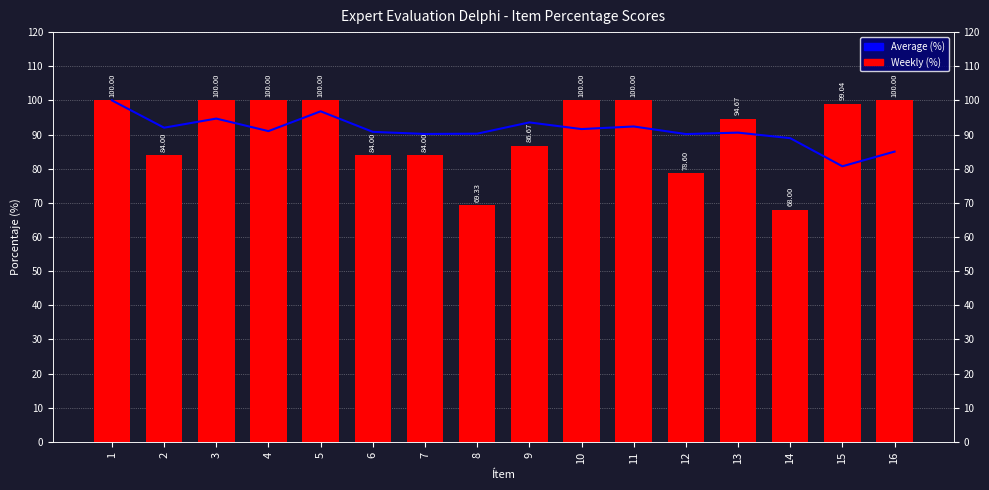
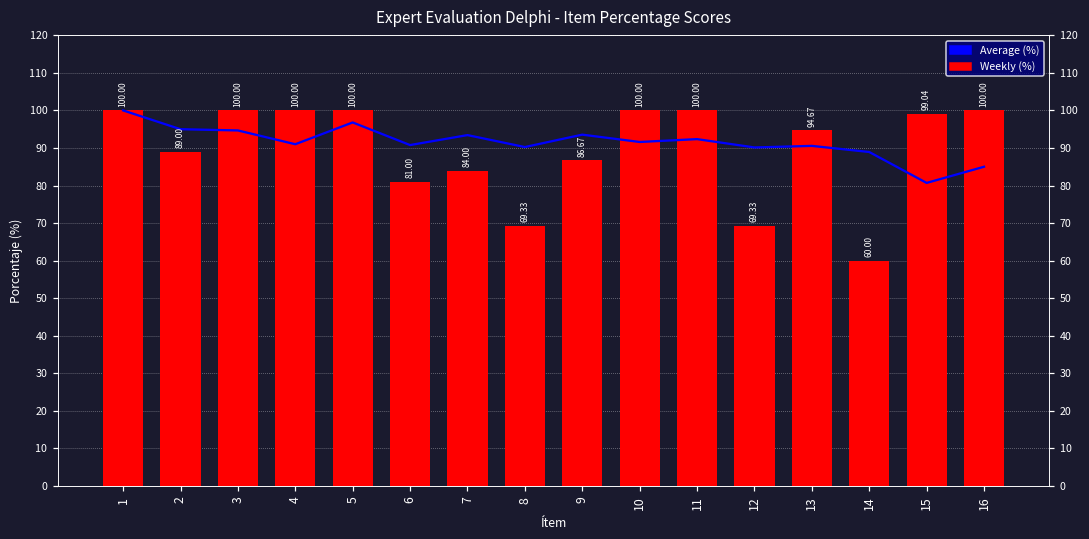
  {
    "Weekly (%)": {
      "1": 100.00,
-     "2": 84.00,
+     "2": 89.00,
      "3": 100.00,
      "4": 100.00,
      "5": 100.00,
-     "6": 84.00,
+     "6": 81.00,
      "7": 84.00,
      "8": 69.33,
      "10": 100.00,
      "11": 100.00,
-     "12": 78.60,
+     "12": 69.33,
      "13": 94.67,
-     "14": 68.00,
+     "14": 60.00,
      "15": 99.04,
      "16": 100.00
    },
    "Average (%)": {
-     "2": 92,
+     "2": 95,
      "3": 95,
      "4": 91,
      "5": 97,
      "6": 91,
-     "7": 90,
+     "7": 93,
      "8": 90,
      "10": 92,
      "11": 92,
      "12": 90,
      "13": 91,
      "14": 89,
      "15": 81,
      "16": 85
    }
  }
